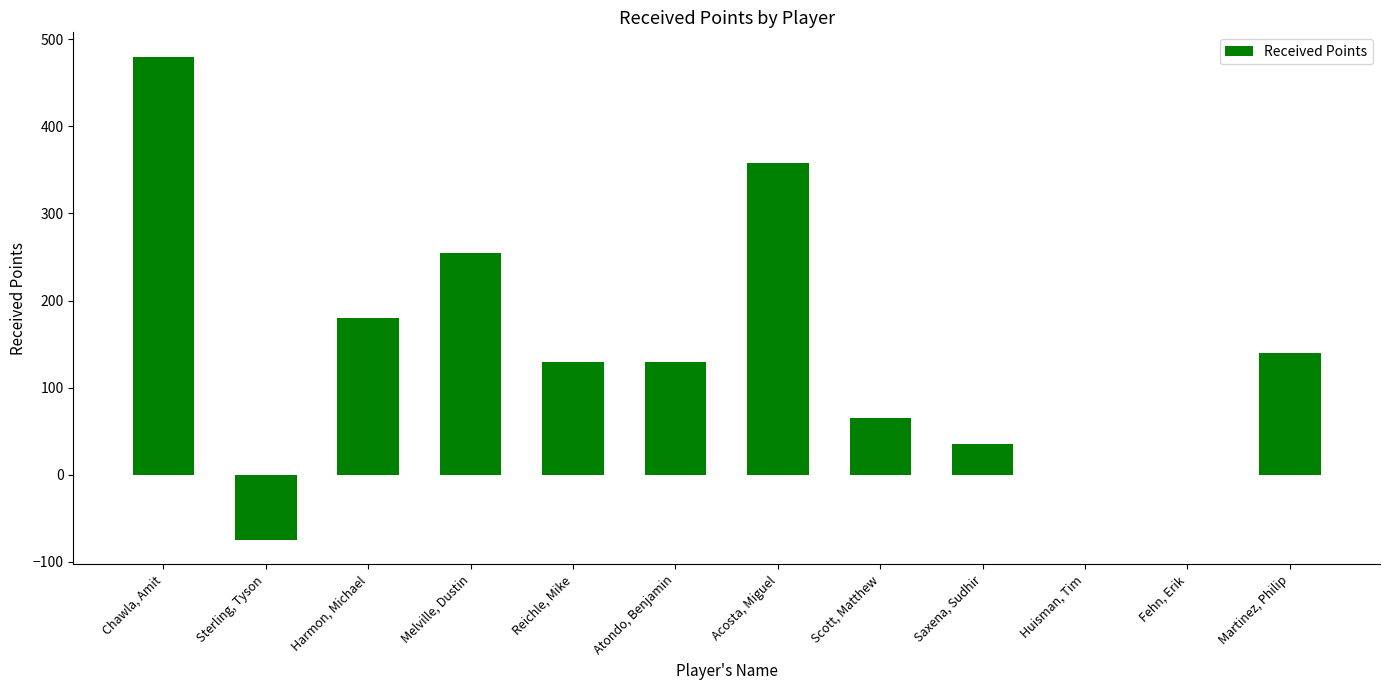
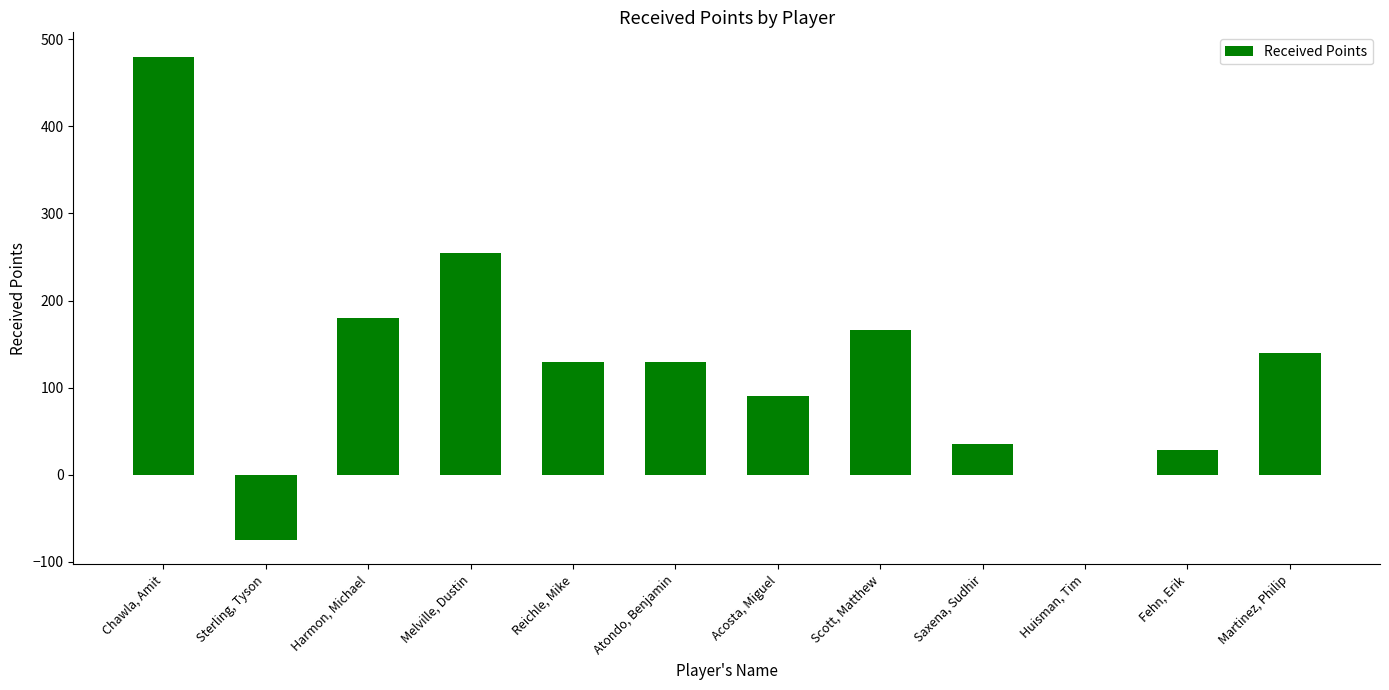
  {
    "Chawla, Amit": 480,
    "Sterling, Tyson": -80,
    "Harmon, Michael": 180,
    "Melville, Dustin": 260,
    "Reichle, Mike": 130,
    "Atondo, Benjamin": 130,
-   "Acosta, Miguel": 360,
-   "Scott, Matthew": 70,
+   "Acosta, Miguel": 90,
+   "Scott, Matthew": 170,
    "Saxena, Sudhir": 40,
    "Huisman, Tim": 0,
-   "Fehn, Erik": 0,
+   "Fehn, Erik": 30,
    "Martinez, Philip": 140
  }
